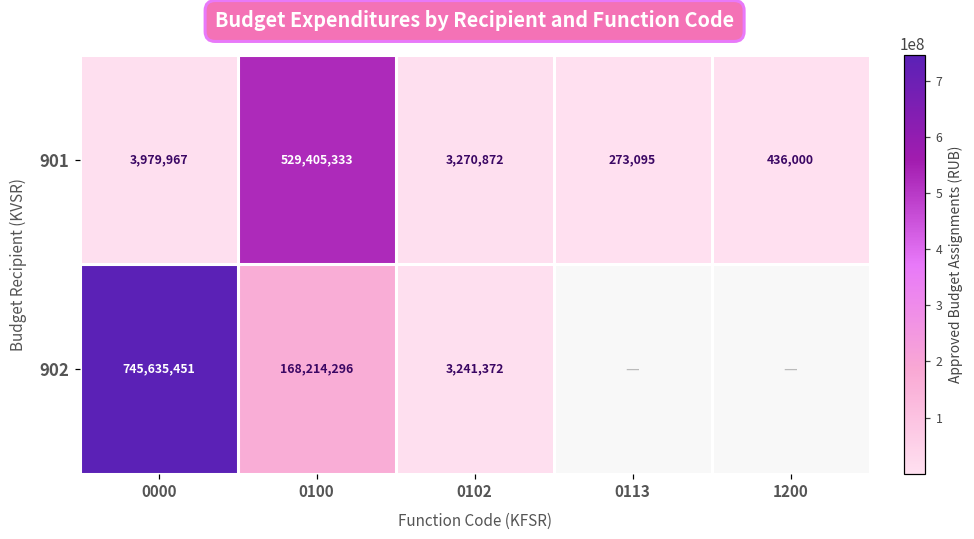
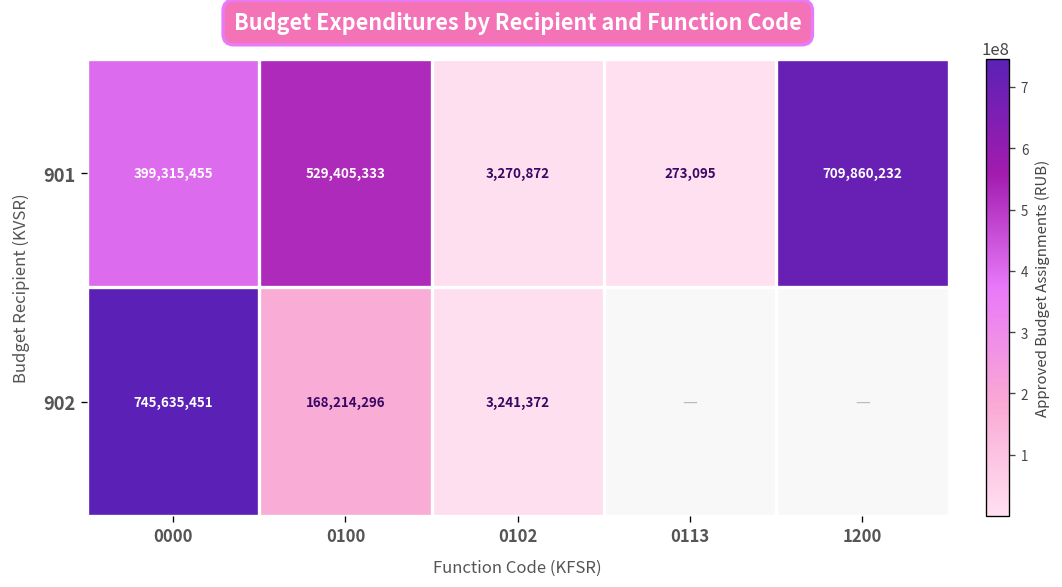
  {
    "901": {
-     "0000": "3,979,967",
+     "0000": "399,315,455",
      "0100": "529,405,333",
      "0102": "3,270,872",
      "0113": "273,095",
-     "1200": "436,000"
+     "1200": "709,860,232"
    },
    "902": {
      "0000": "745,635,451",
      "0100": "168,214,296",
      "0102": "3,241,372"
    }
  }
